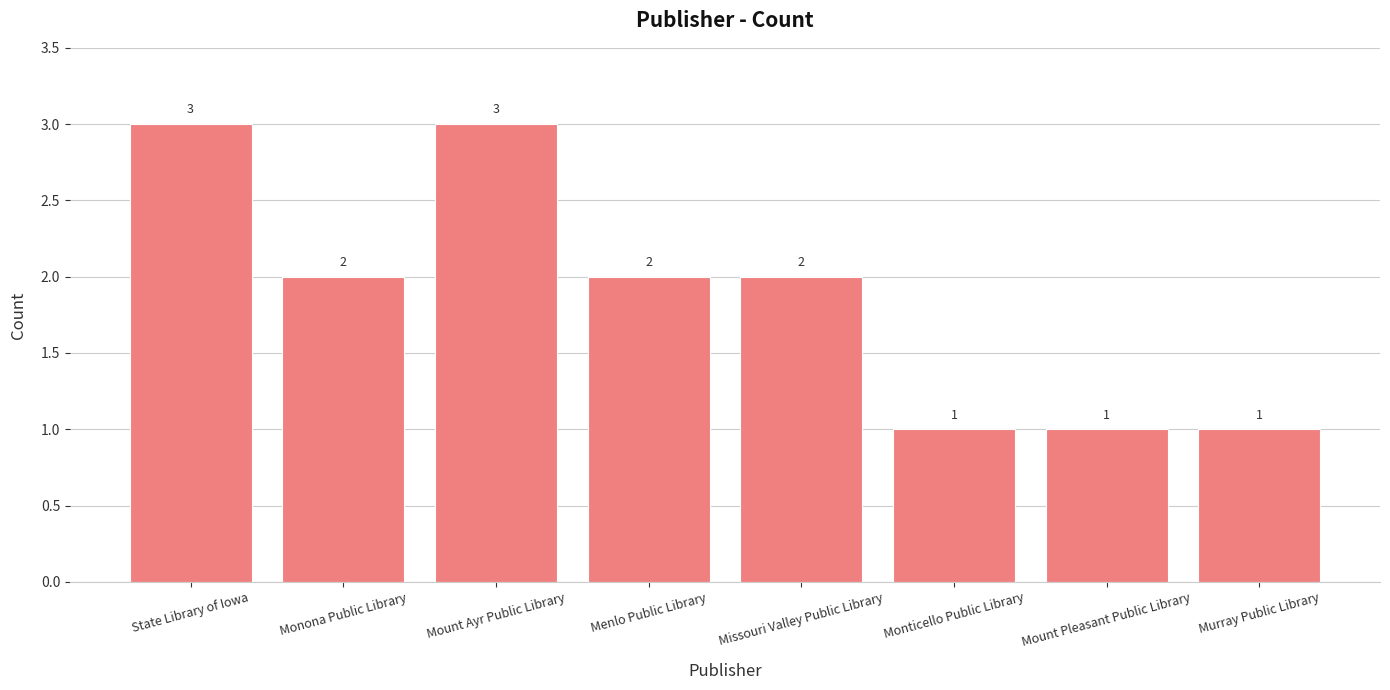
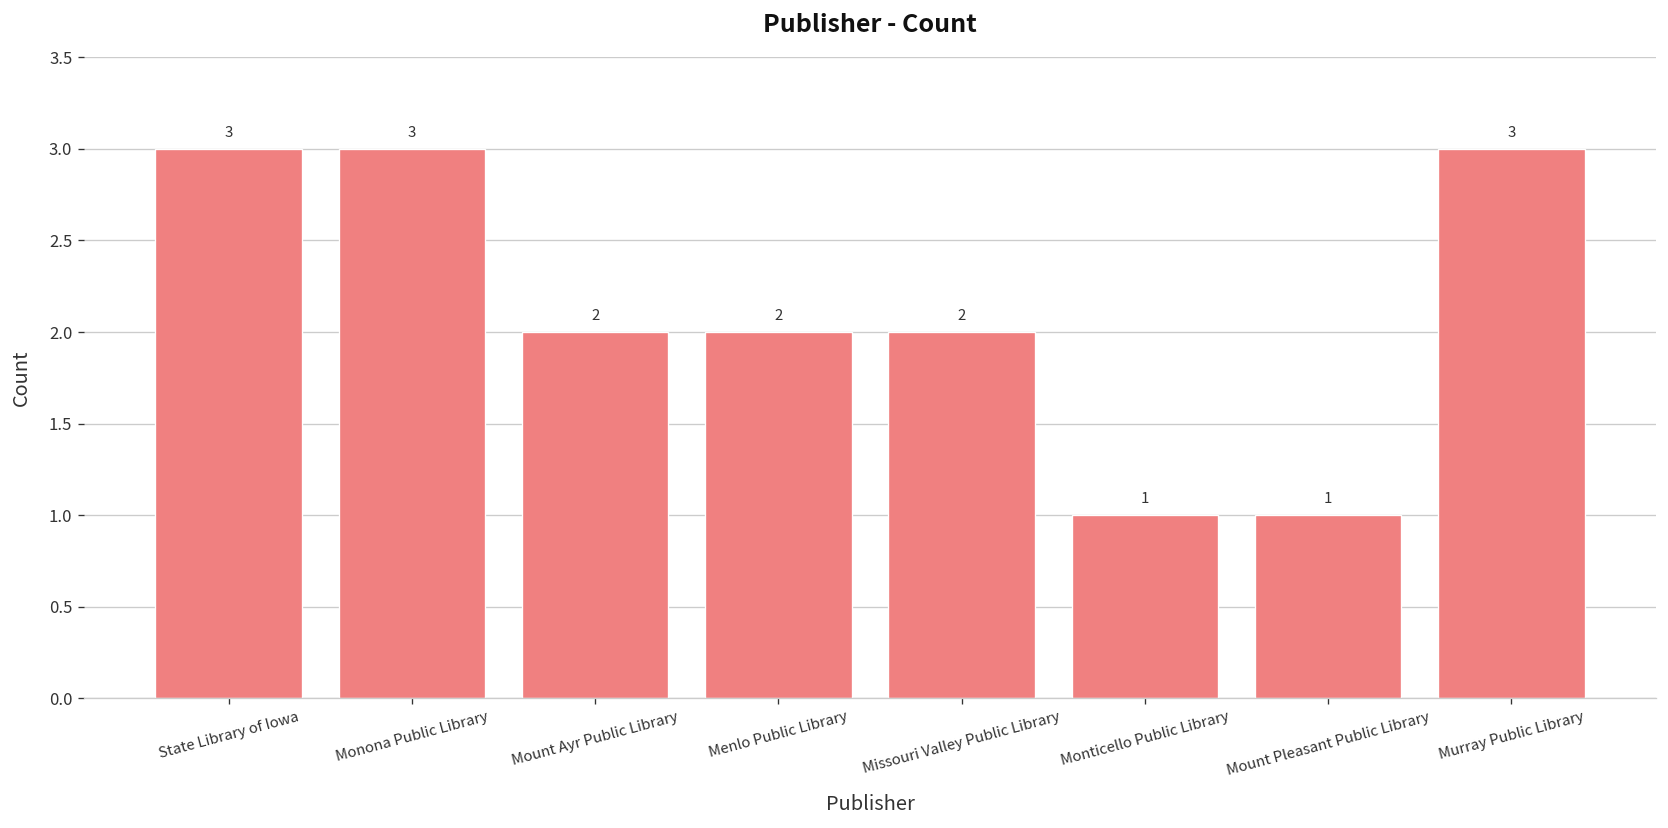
  {
    "State Library of Iowa": 3,
-   "Monona Public Library": 2,
-   "Mount Ayr Public Library": 3,
+   "Monona Public Library": 3,
+   "Mount Ayr Public Library": 2,
    "Menlo Public Library": 2,
    "Missouri Valley Public Library": 2,
    "Monticello Public Library": 1,
    "Mount Pleasant Public Library": 1,
-   "Murray Public Library": 1
+   "Murray Public Library": 3
  }
